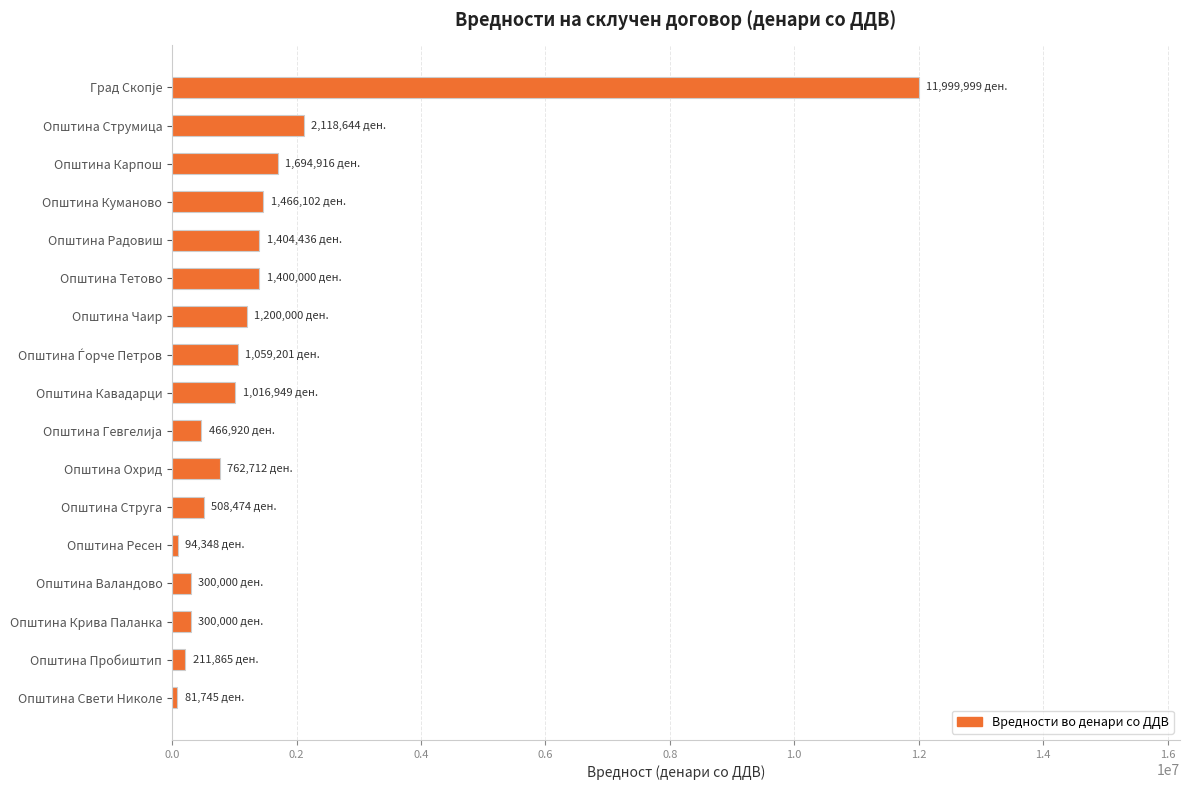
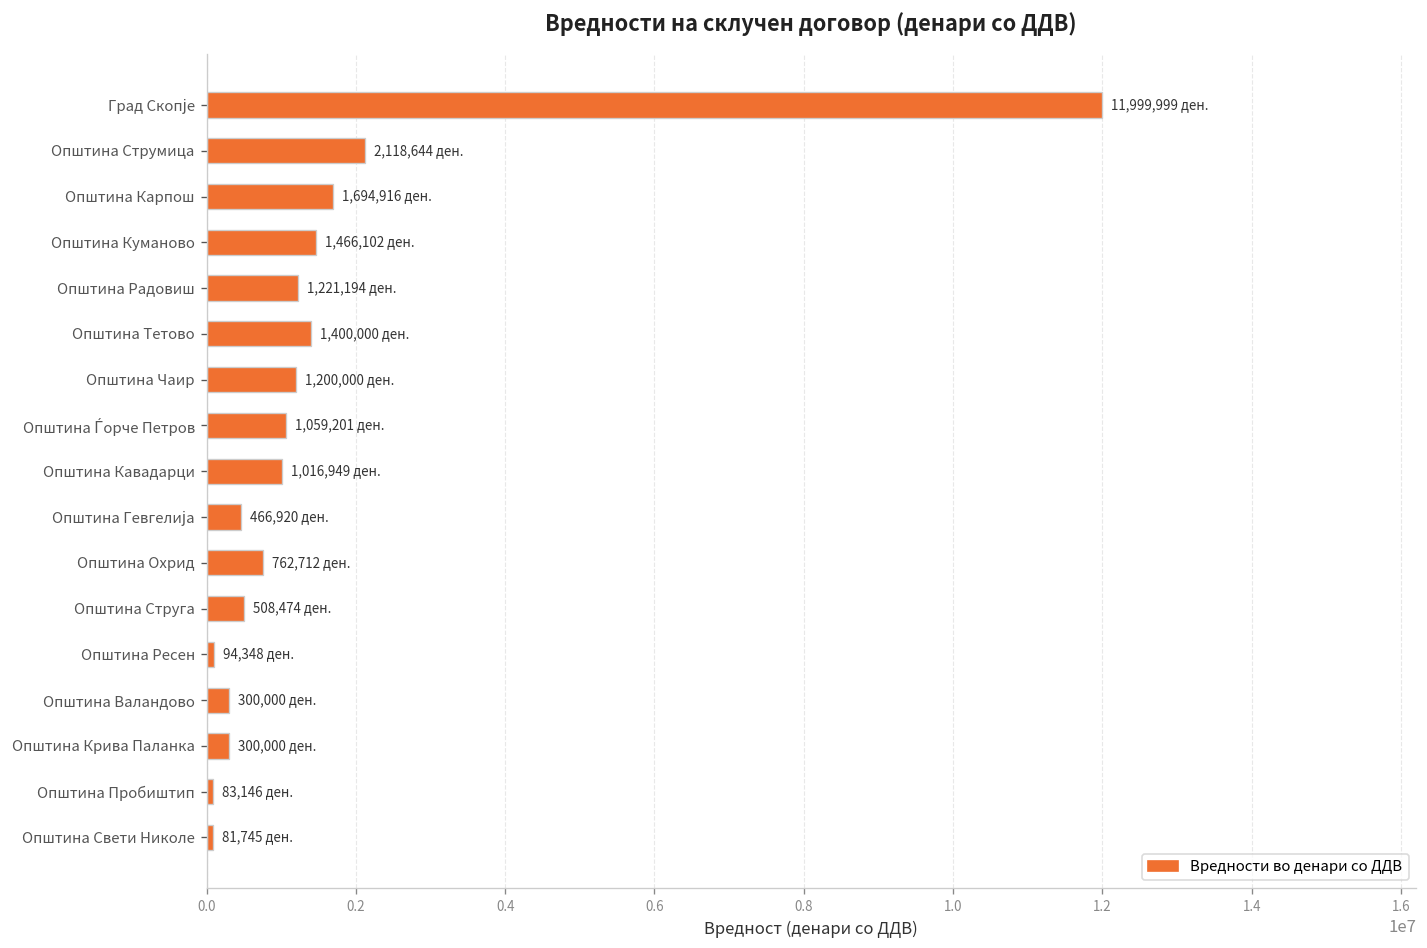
  {
    "Град Скопје": "11,999,999",
    "Општина Струмица": "2,118,644",
    "Општина Карпош": "1,694,916",
    "Општина Куманово": "1,466,102",
-   "Општина Радовиш": "1,404,436",
+   "Општина Радовиш": "1,221,194",
    "Општина Тетово": "1,400,000",
    "Општина Чаир": "1,200,000",
    "Општина Ѓорче Петров": "1,059,201",
    "Општина Кавадарци": "1,016,949",
    "Општина Гевгелија": "466,920",
    "Општина Охрид": "762,712",
    "Општина Струга": "508,474",
    "Општина Ресен": "94,348",
    "Општина Валандово": "300,000",
    "Општина Крива Паланка": "300,000",
-   "Општина Пробиштип": "211,865",
+   "Општина Пробиштип": "83,146",
    "Општина Свети Николе": "81,745"
  }
